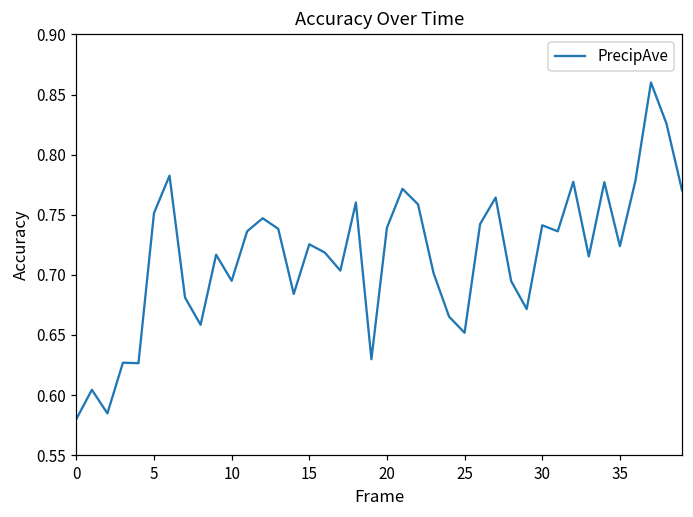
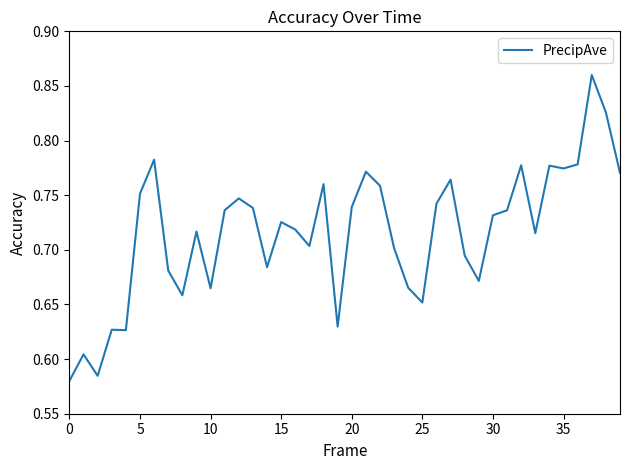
  {
    "0": 0.580,
    "5": 0.751,
-   "10": 0.695,
+   "10": 0.665,
    "15": 0.725,
    "20": 0.739,
    "25": 0.652,
-   "30": 0.741,
-   "35": 0.724
+   "30": 0.732,
+   "35": 0.774
  }
